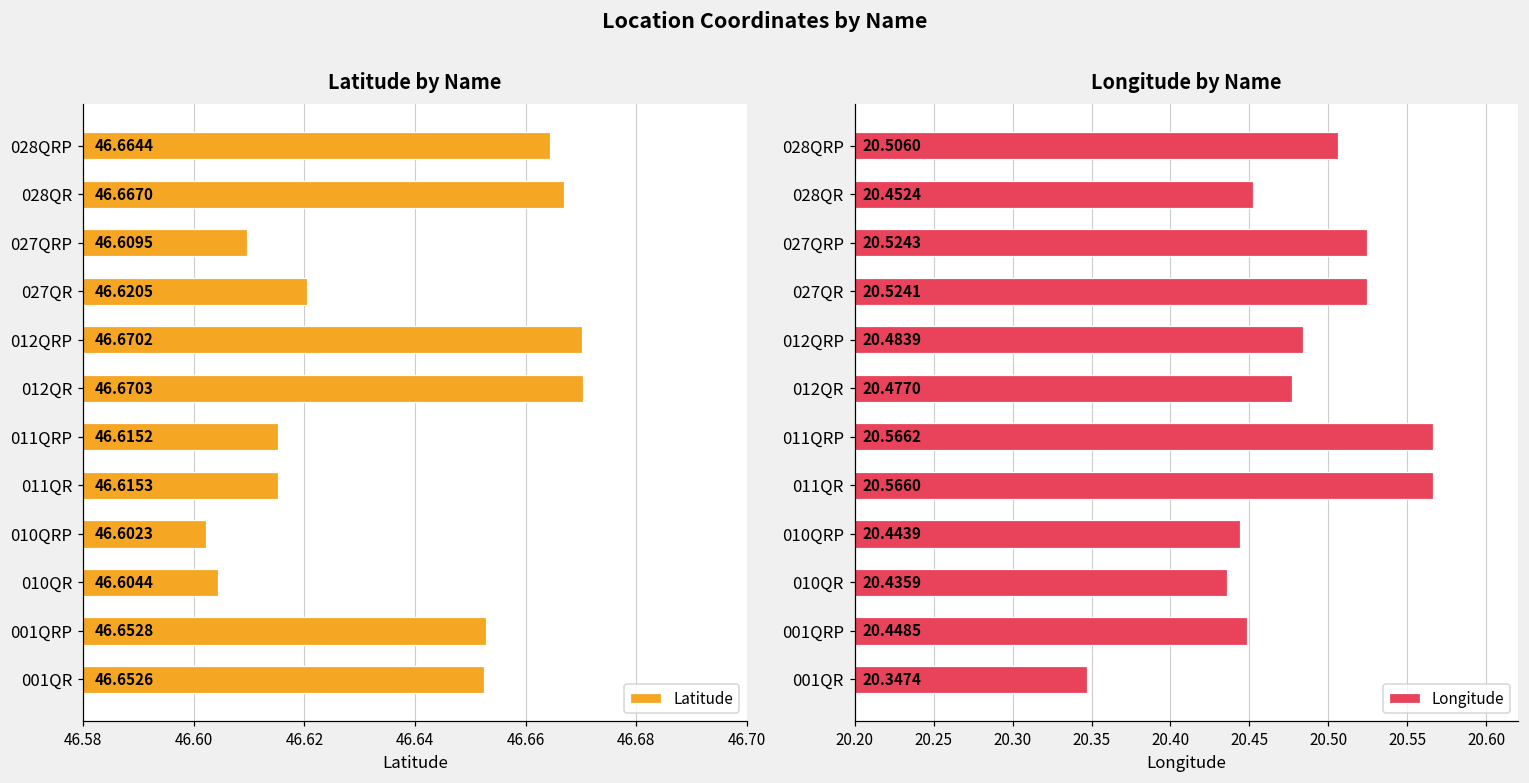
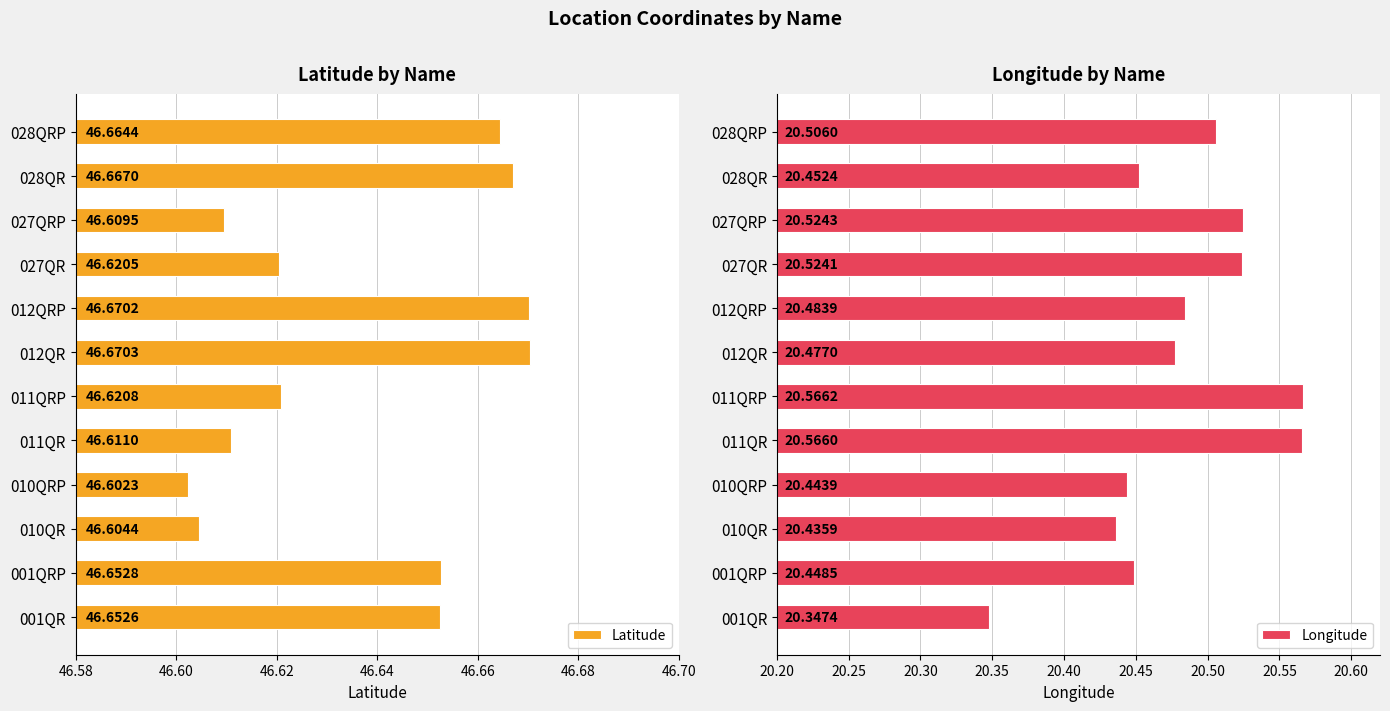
  {
    "Latitude by Name": {
      "028QRP": 46.6644,
      "028QR": 46.6670,
      "027QRP": 46.6095,
      "027QR": 46.6205,
      "012QRP": 46.6702,
      "012QR": 46.6703,
-     "011QRP": 46.6152,
-     "011QR": 46.6153,
+     "011QRP": 46.6208,
+     "011QR": 46.6110,
      "010QRP": 46.6023,
      "010QR": 46.6044,
      "001QRP": 46.6528,
      "001QR": 46.6526
    },
    "Longitude by Name": {
      "028QRP": 20.5060,
      "028QR": 20.4524,
      "027QRP": 20.5243,
      "027QR": 20.5241,
      "012QRP": 20.4839,
      "012QR": 20.4770,
      "011QRP": 20.5662,
      "011QR": 20.5660,
      "010QRP": 20.4439,
      "010QR": 20.4359,
      "001QRP": 20.4485,
      "001QR": 20.3474
    }
  }
